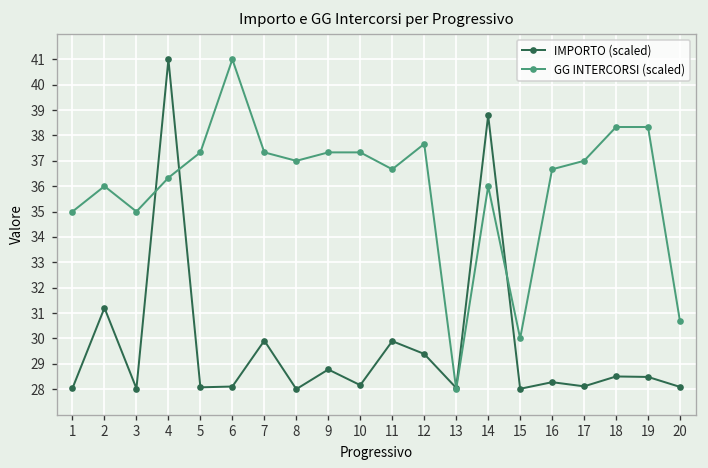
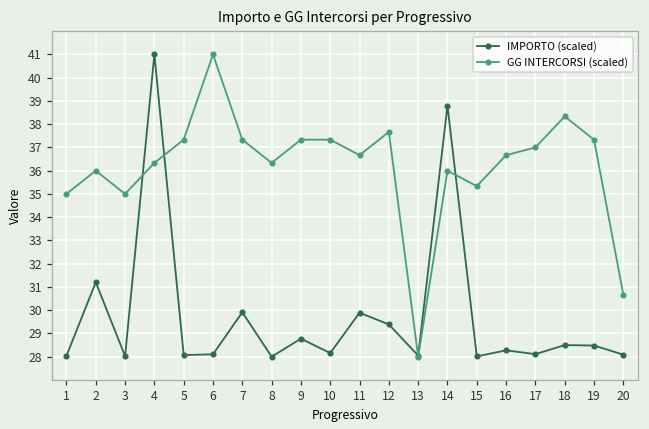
  {
    "IMPORTO (scaled)": {
      "1": 28.0,
      "2": 31.2,
      "3": 28.0,
      "4": 41.0,
      "5": 28.1,
      "6": 28.1,
      "7": 29.9,
      "8": 28.0,
      "9": 28.8,
      "10": 28.2,
      "11": 29.9,
      "12": 29.4,
      "14": 38.8,
      "15": 28.0,
      "16": 28.3,
      "17": 28.1,
      "18": 28.5,
      "19": 28.5,
      "20": 28.1
    },
    "GG INTERCORSI (scaled)": {
      "1": 35.0,
      "2": 36.0,
      "3": 35.0,
      "4": 36.3,
      "5": 37.3,
      "6": 41.0,
      "7": 37.3,
-     "8": 37.0,
+     "8": 36.3,
      "9": 37.3,
      "10": 37.3,
      "11": 36.7,
      "12": 37.7,
      "14": 36.0,
-     "15": 30.0,
+     "15": 35.3,
      "16": 36.7,
      "17": 37.0,
      "18": 38.3,
-     "19": 38.3,
+     "19": 37.3,
      "20": 30.7
    }
  }
